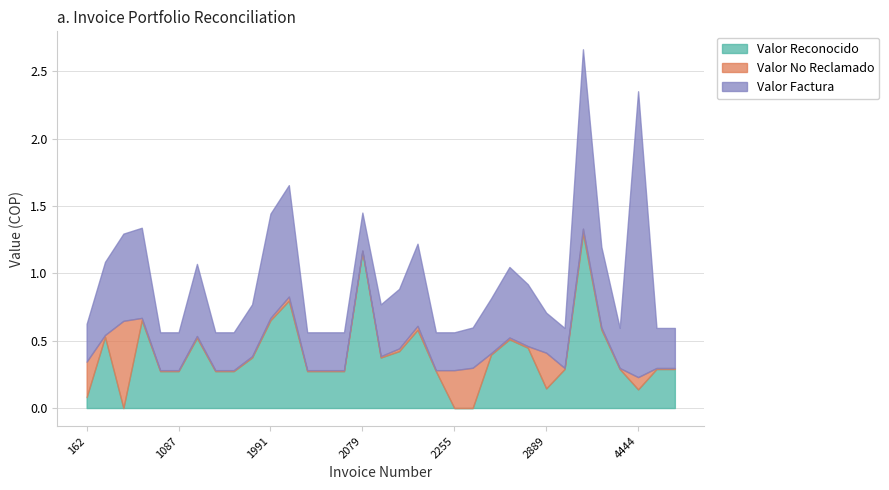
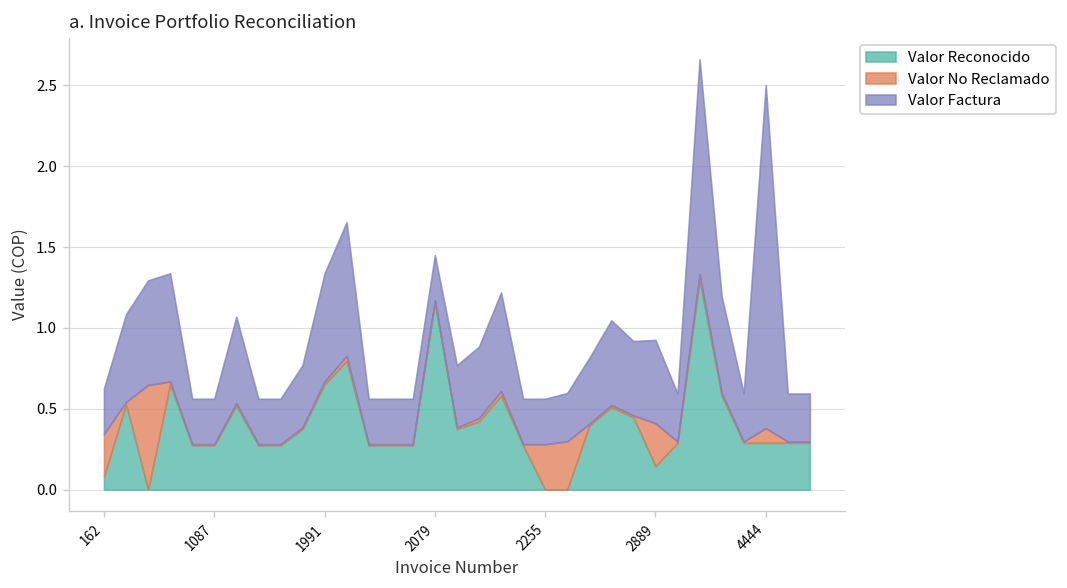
  {
    "Valor Reconocido": {
      "162": 0.08,
      "2255": 0.00,
      "2889": 0.15,
-     "4444": 0.14
+     "4444": 0.29
    },
    "Valor No Reclamado": {
      "162": 0.26,
      "2255": 0.28,
      "2889": 0.26,
      "4444": 0.09
    },
    "Valor Factura": {
      "162": 0.28,
      "1087": 0.28,
-     "1991": 0.77,
+     "1991": 0.67,
      "2079": 0.28,
      "2255": 0.28,
-     "2889": 0.30,
+     "2889": 0.52,
      "4444": 2.12
    }
  }
